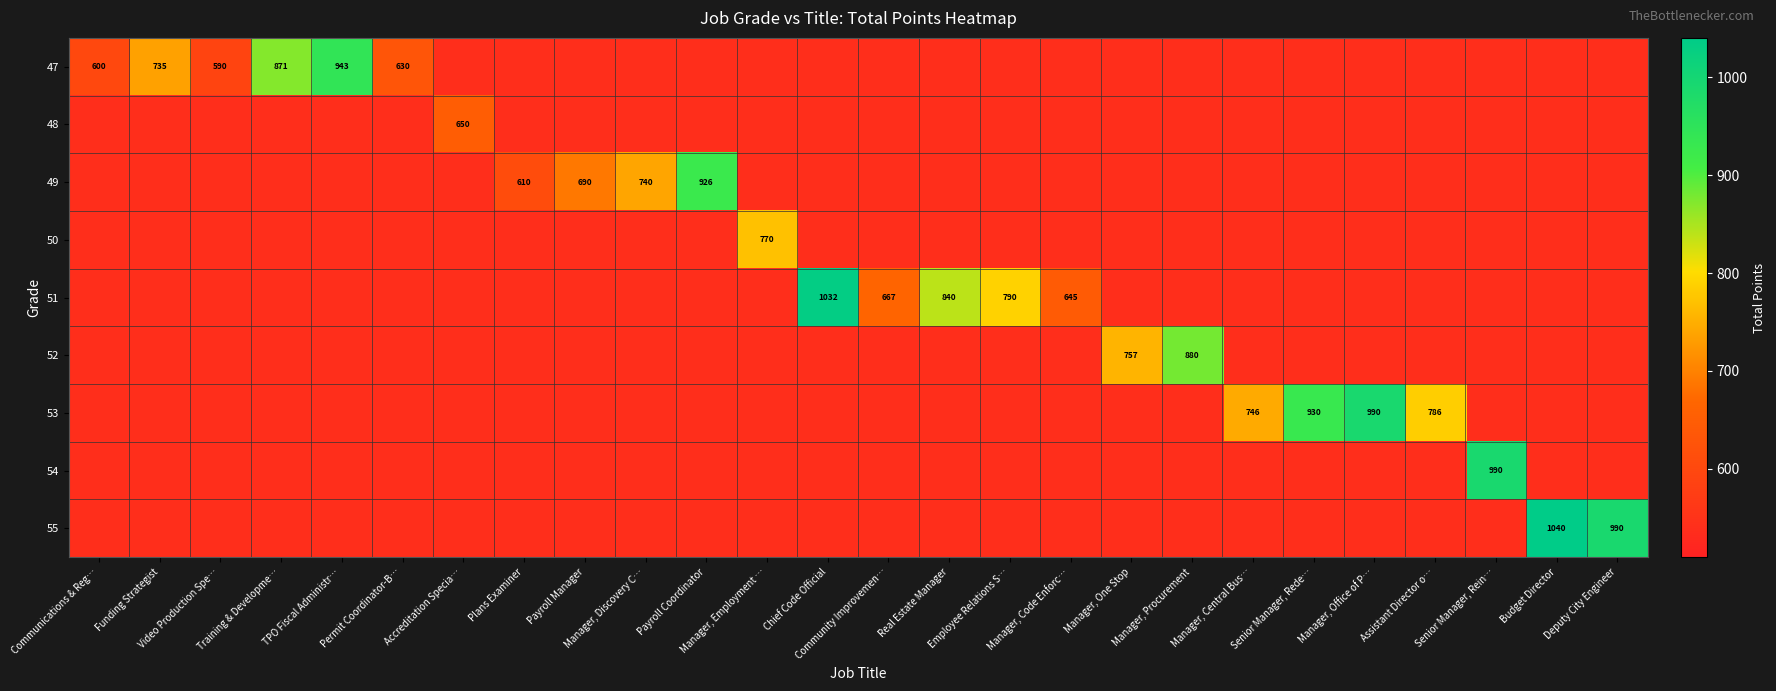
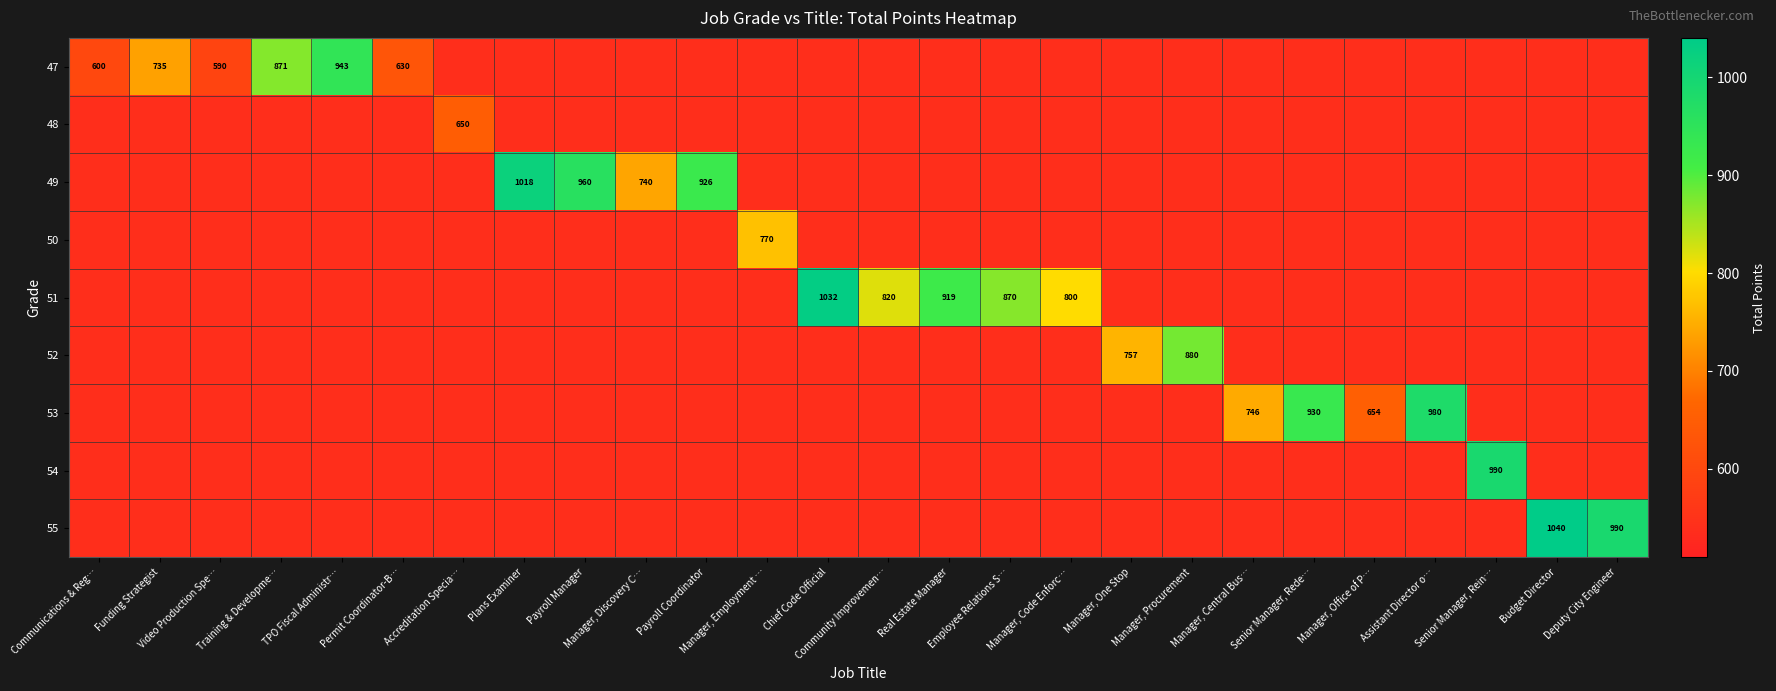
  {
    "47": {
      "Communications & Reg…": 600,
      "Funding Strategist": 735,
      "Video Production Spe…": 590,
      "Training & Developme…": 871,
      "TPO Fiscal Administr…": 943,
      "Permit Coordinator-B…": 630
    },
    "48": {
      "Accreditation Specia…": 650
    },
    "49": {
-     "Plans Examiner": 610,
-     "Payroll Manager": 690,
+     "Plans Examiner": 1018,
+     "Payroll Manager": 960,
      "Manager, Discovery C…": 740,
      "Payroll Coordinator": 926
    },
    "50": {
      "Manager, Employment …": 770
    },
    "51": {
      "Chief Code Official": 1032,
-     "Community Improvemen…": 667,
-     "Real Estate Manager": 840,
-     "Employee Relations S…": 790,
-     "Manager, Code Enforc…": 645
+     "Community Improvemen…": 820,
+     "Real Estate Manager": 919,
+     "Employee Relations S…": 870,
+     "Manager, Code Enforc…": 800
    },
    "52": {
      "Manager, One Stop": 757,
      "Manager, Procurement": 880
    },
    "53": {
      "Manager, Central Bus…": 746,
      "Senior Manager, Rede…": 930,
-     "Manager, Office of P…": 990,
-     "Assistant Director o…": 786
+     "Manager, Office of P…": 654,
+     "Assistant Director o…": 980
    },
    "54": {
      "Senior Manager, Rein…": 990
    },
    "55": {
      "Budget Director": 1040,
      "Deputy City Engineer": 990
    }
  }
